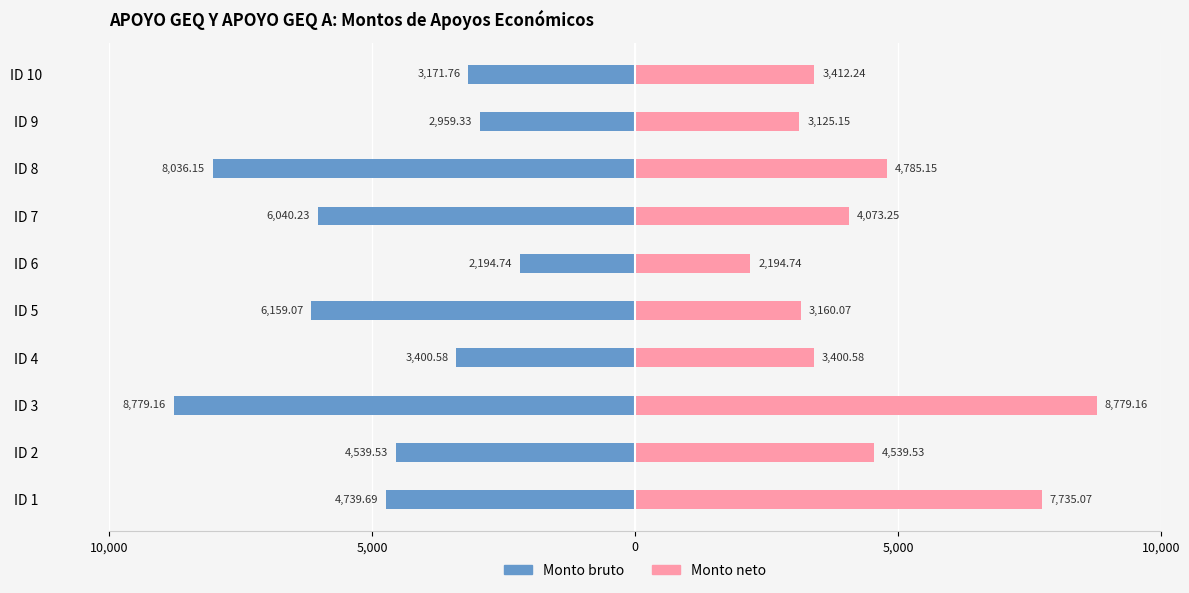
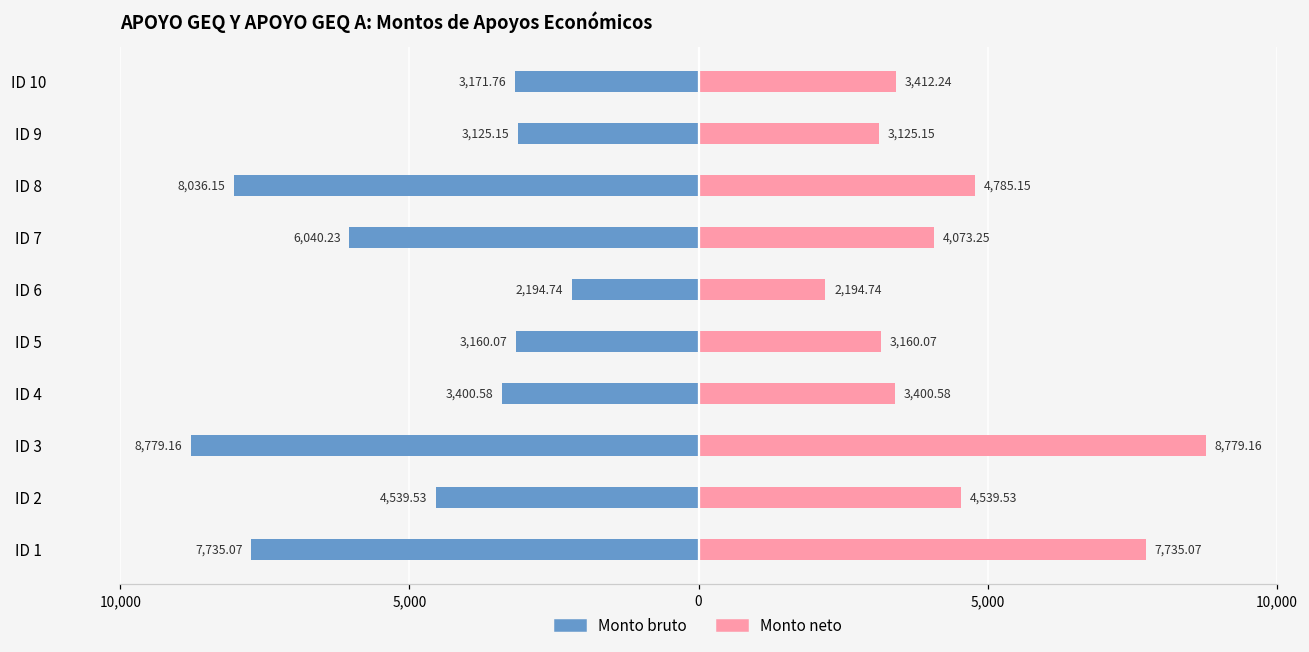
  {
    "Monto bruto": {
-     "ID 9": "2,959.33",
-     "ID 5": "6,159.07",
-     "ID 1": "4,739.69"
+     "ID 9": "3,125.15",
+     "ID 5": "3,160.07",
+     "ID 1": "7,735.07"
    },
    "Monto neto": {
      "ID 10": "3,412.24",
      "ID 9": "3,125.15",
      "ID 8": "4,785.15",
      "ID 7": "4,073.25",
      "ID 6": "2,194.74",
      "ID 5": "3,160.07",
      "ID 4": "3,400.58",
      "ID 3": "8,779.16",
      "ID 2": "4,539.53",
      "ID 1": "7,735.07"
    }
  }
